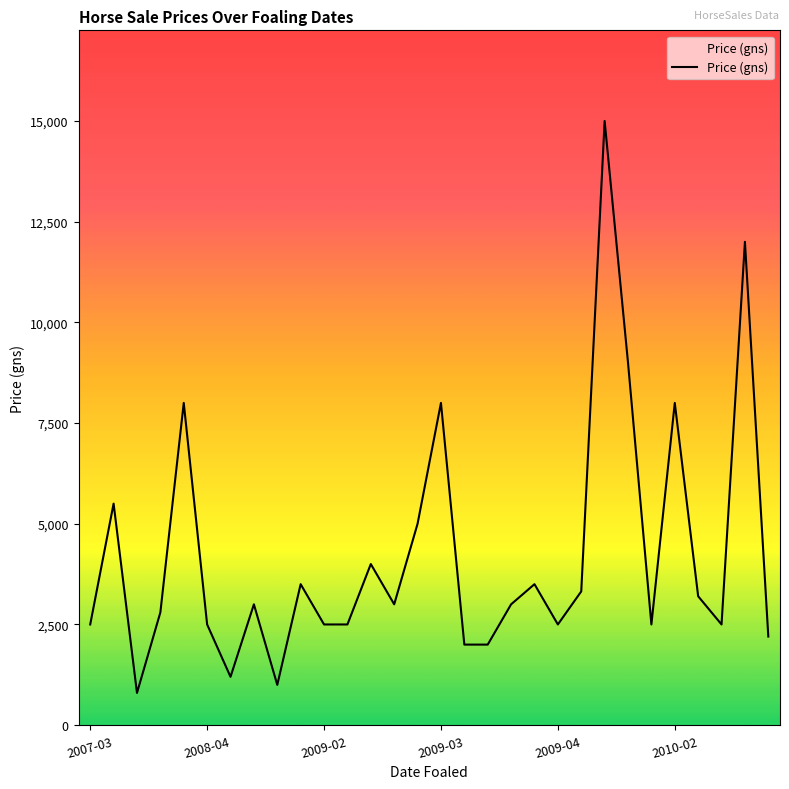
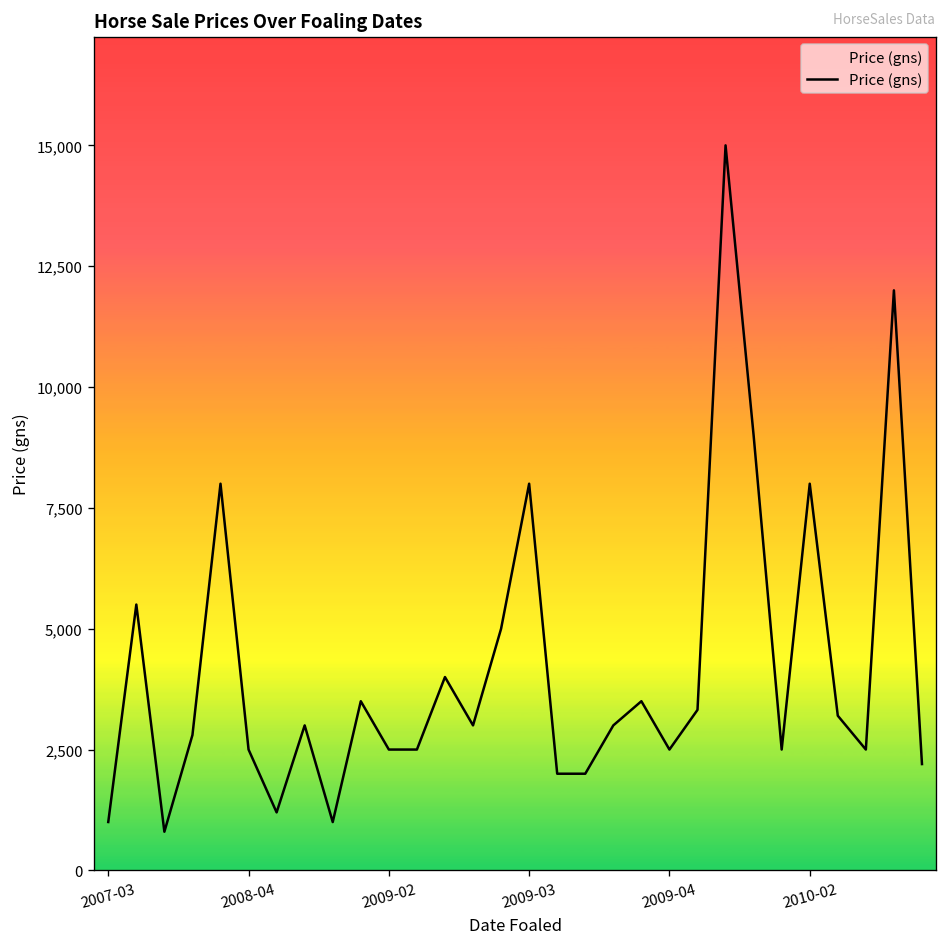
  {
-   "2007-03": "2,500",
+   "2007-03": "1,000",
    "2008-04": "2,500",
    "2009-02": "2,500",
    "2009-03": "8,000",
    "2009-04": "2,500",
    "2010-02": "8,000"
  }
